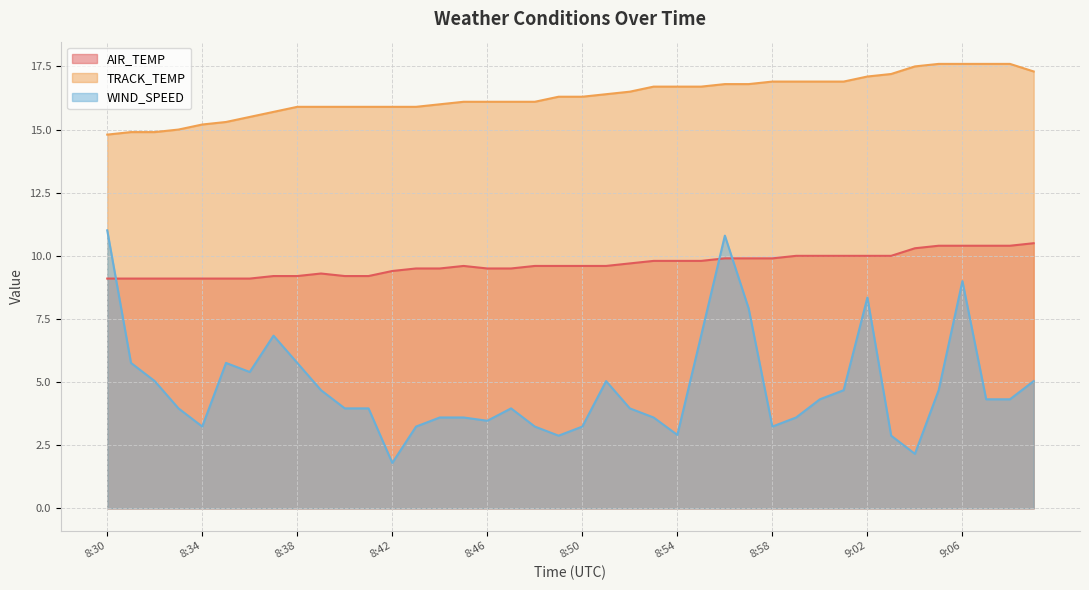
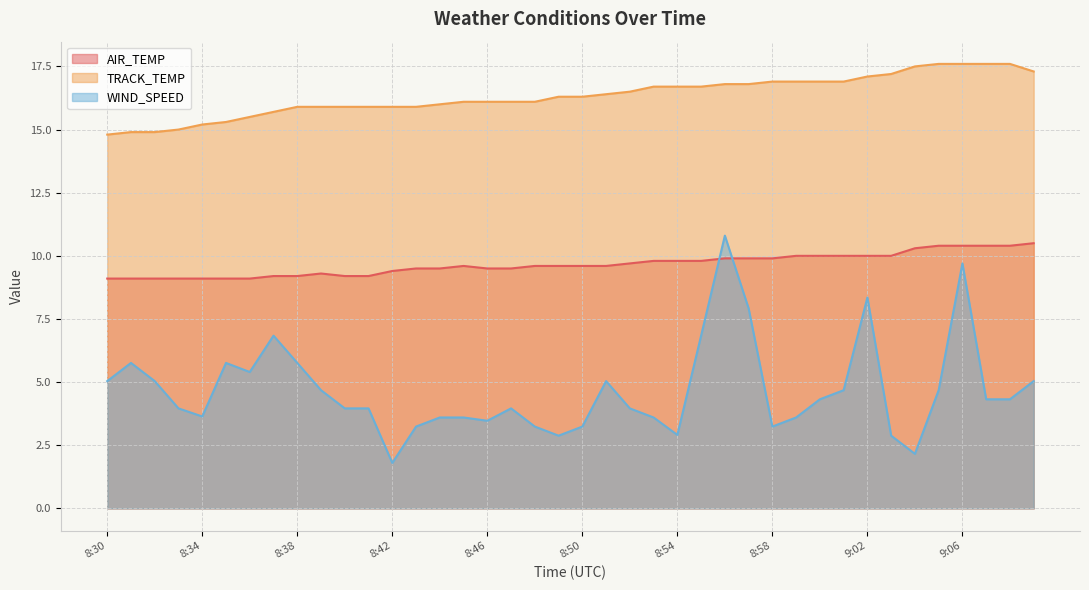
  {
    "WIND_SPEED": {
-     "8:30": 11.0,
-     "8:34": 3.2,
+     "8:30": 5.0,
+     "8:34": 3.6,
      "8:38": 5.8,
      "8:42": 1.8,
      "8:46": 3.5,
      "8:50": 3.2,
      "8:54": 2.9,
      "8:58": 3.2,
      "9:02": 8.4,
-     "9:06": 9.0
+     "9:06": 9.7
    }
  }
